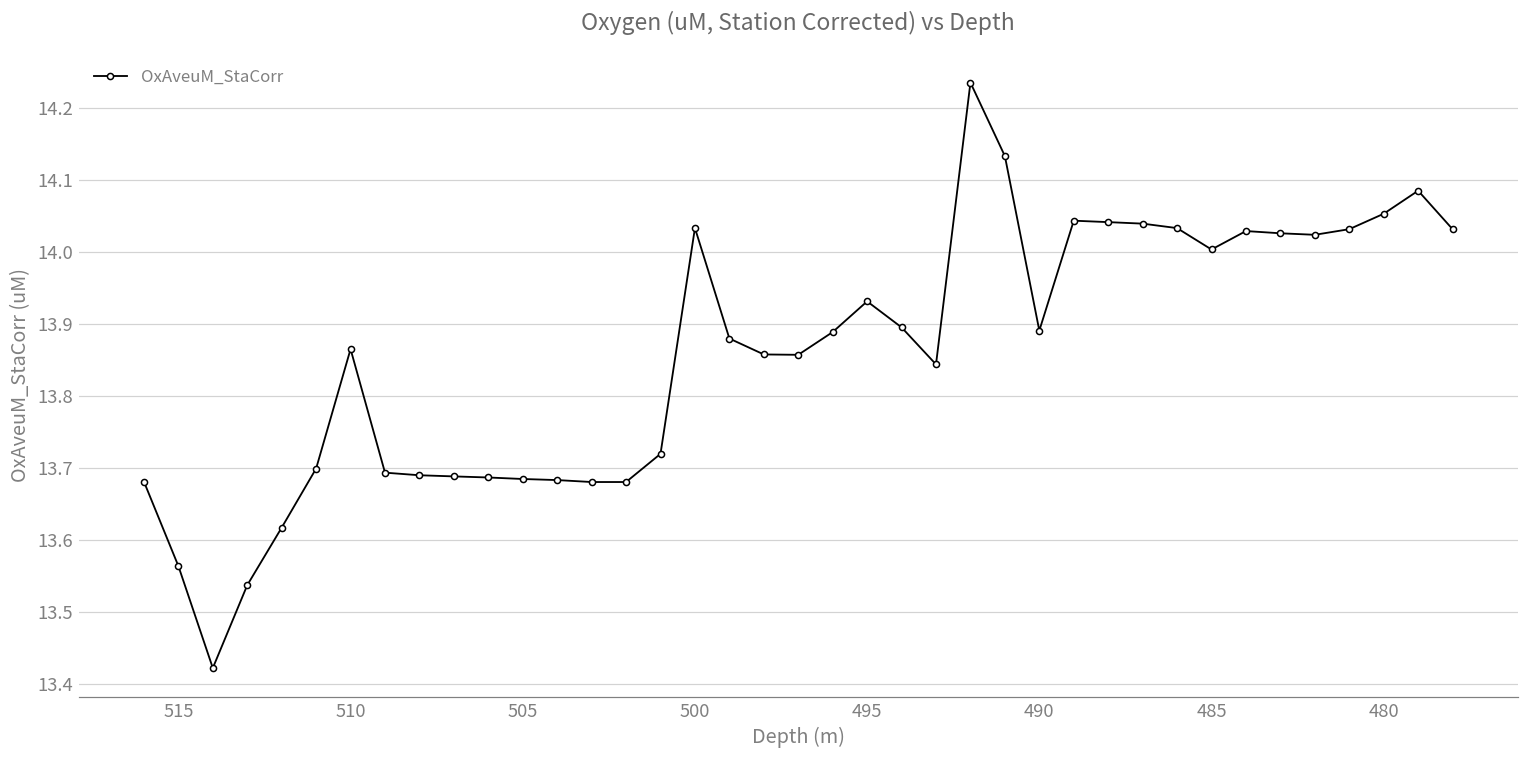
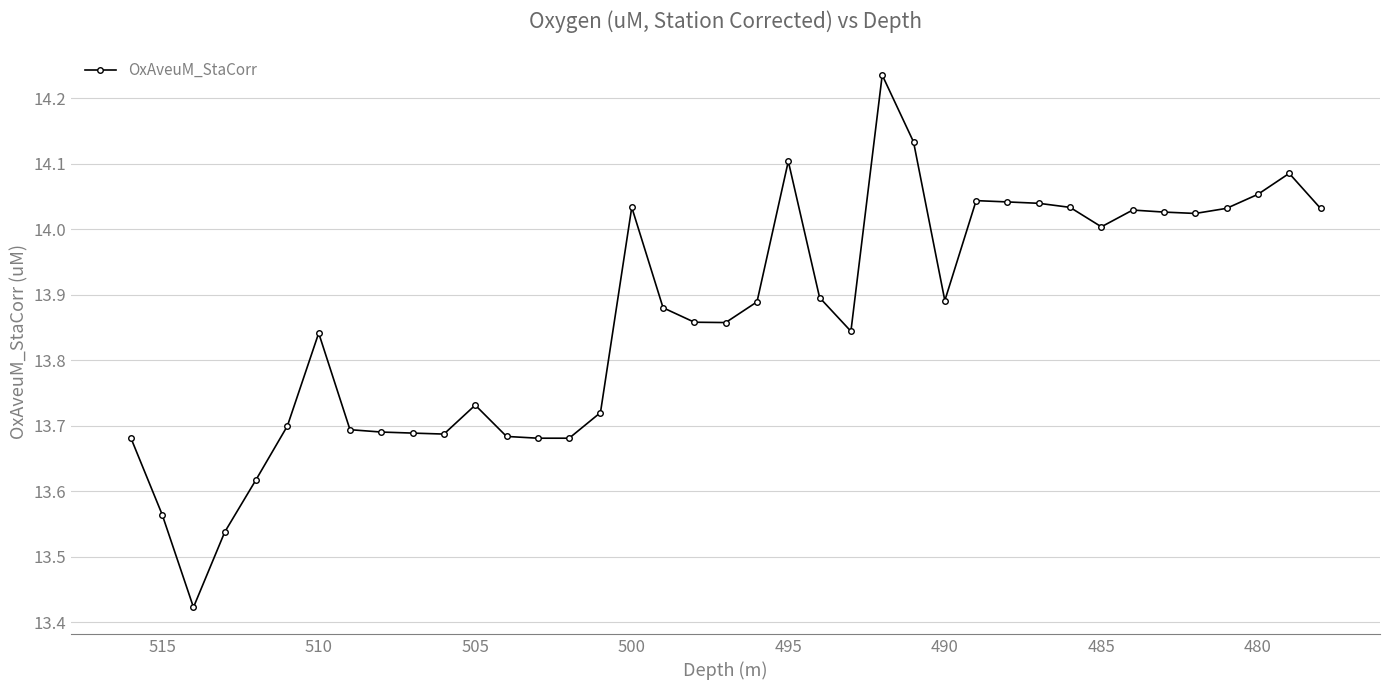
  {
    "515": 13.56,
-   "510": 13.87,
-   "505": 13.69,
+   "510": 13.84,
+   "505": 13.73,
    "500": 14.03,
-   "495": 13.93,
+   "495": 14.10,
    "490": 13.89,
    "485": 14.00,
    "480": 14.05
  }
